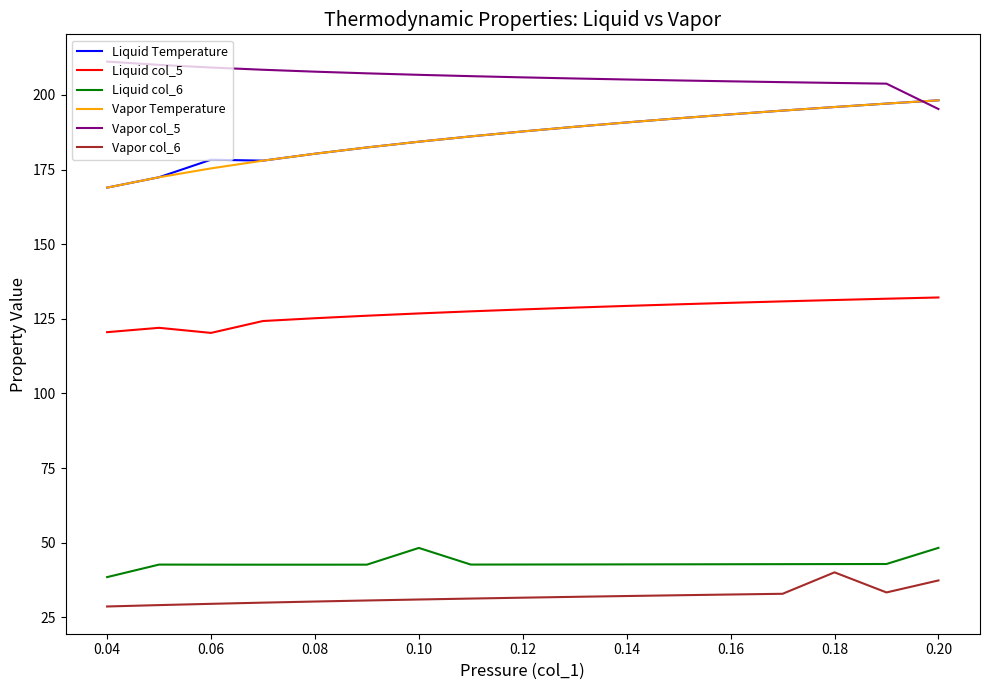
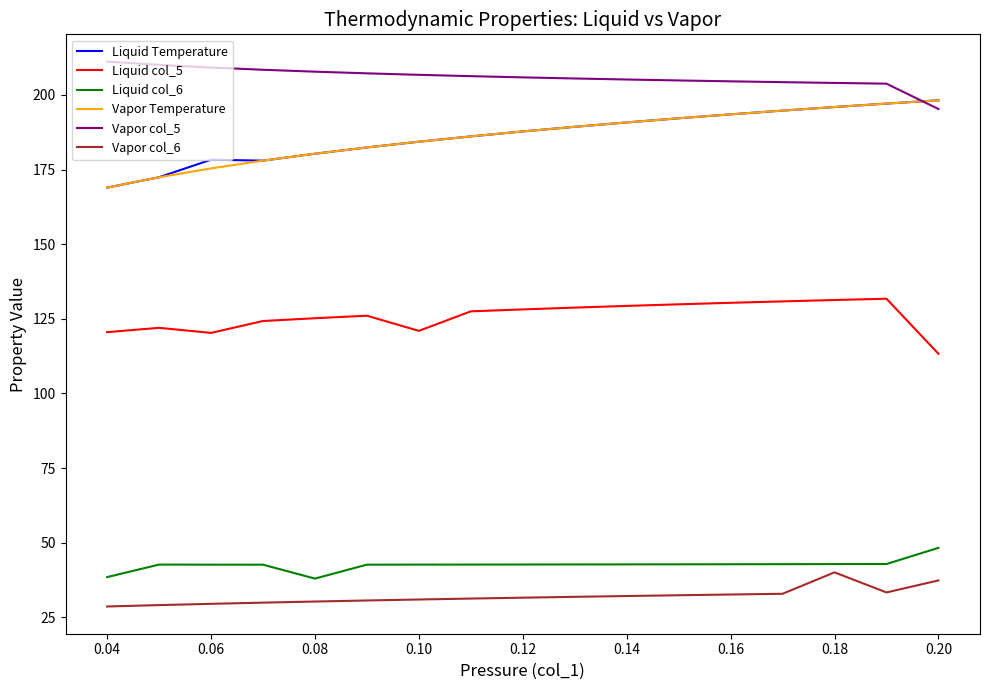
  {
    "Liquid col_5": {
      "0.04": 121,
      "0.06": 120,
      "0.08": 125,
-     "0.10": 127,
+     "0.10": 121,
      "0.12": 128,
      "0.14": 129,
      "0.16": 130,
      "0.18": 131,
-     "0.20": 132
+     "0.20": 113
    },
    "Liquid col_6": {
      "0.04": 38,
      "0.06": 43,
-     "0.08": 43,
-     "0.10": 48,
+     "0.08": 38,
+     "0.10": 43,
      "0.12": 43,
      "0.14": 43,
      "0.16": 43,
      "0.18": 43,
      "0.20": 48
    },
    "Vapor Temperature": {
      "0.06": 175
    },
    "Vapor col_5": {
      "0.08": 208,
      "0.10": 207,
      "0.12": 206,
      "0.14": 205,
      "0.16": 205,
      "0.18": 204,
      "0.20": 195
    },
    "Vapor col_6": {
      "0.04": 29,
      "0.06": 30,
      "0.08": 30,
      "0.10": 31,
      "0.12": 32,
      "0.14": 32,
      "0.16": 33,
      "0.18": 40,
      "0.20": 37
    }
  }
